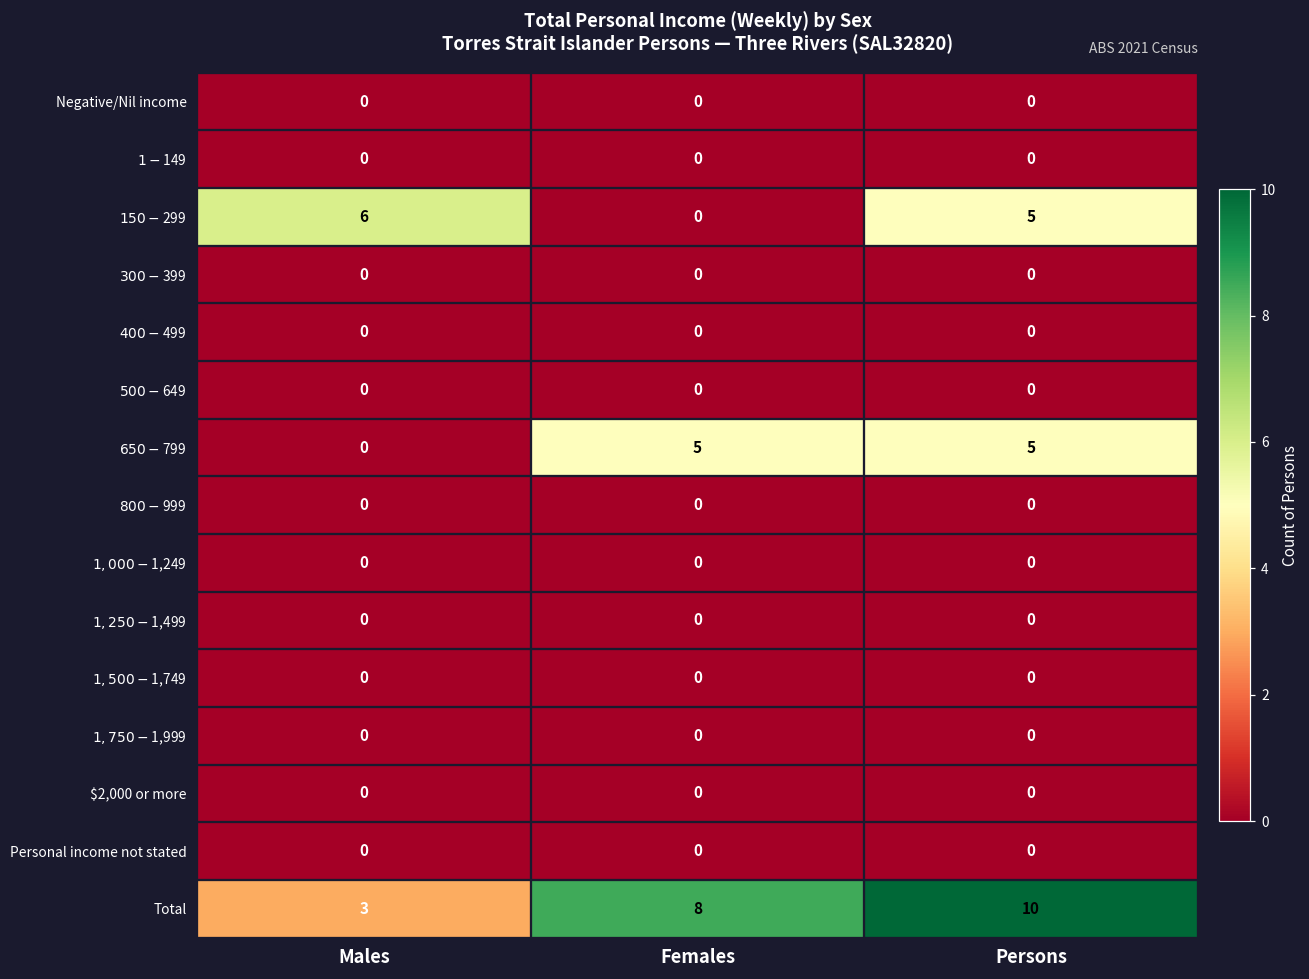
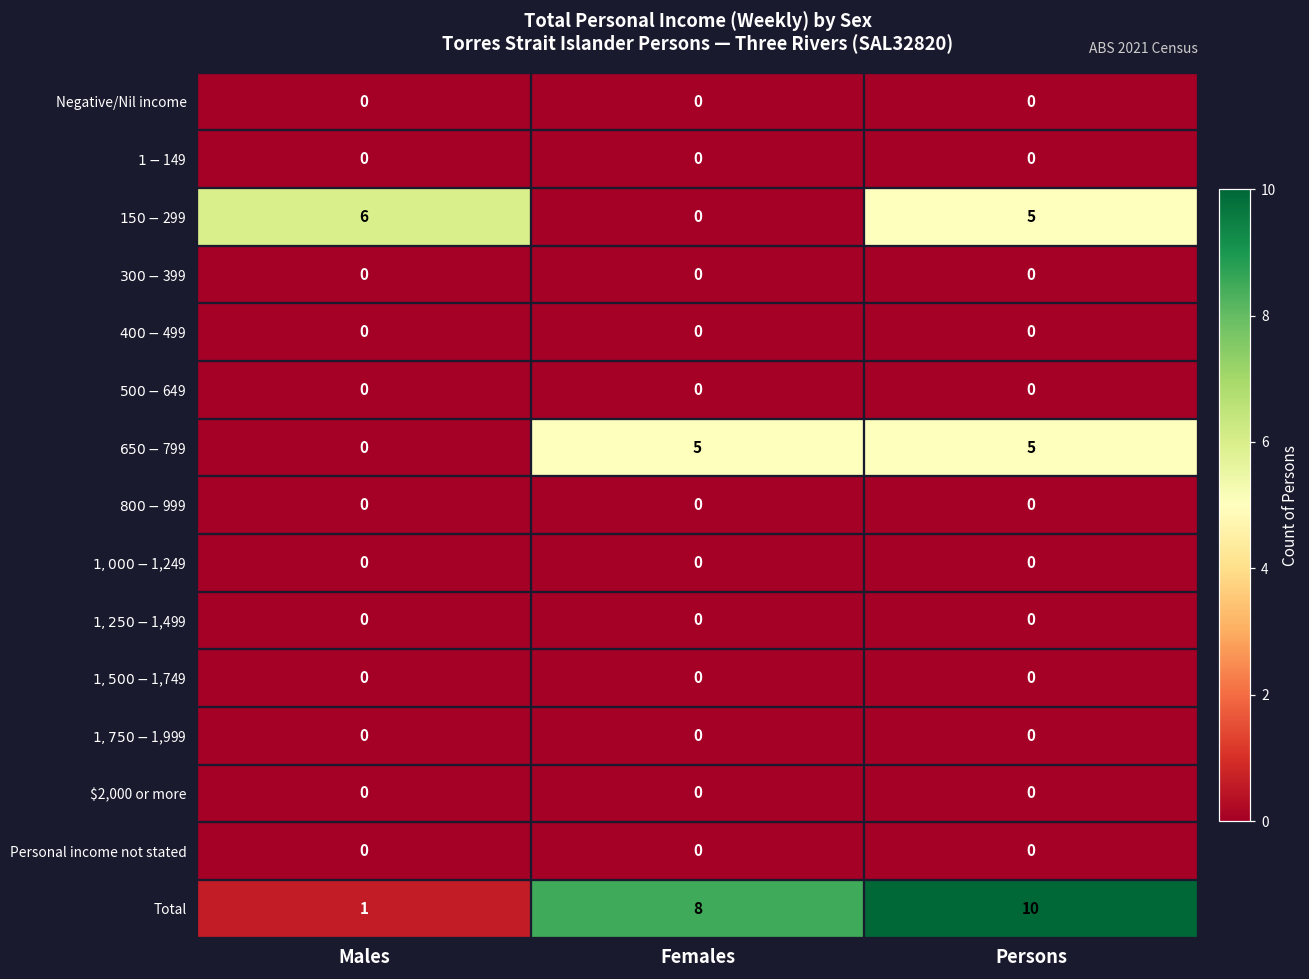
  {
    "Negative/Nil income": {
      "Males": 0,
      "Females": 0,
      "Persons": 0
    },
    "$2,000 or more": {
      "Males": 0,
      "Females": 0,
      "Persons": 0
    },
    "Personal income not stated": {
      "Males": 0,
      "Females": 0,
      "Persons": 0
    },
    "Total": {
-     "Males": 3,
+     "Males": 1,
      "Females": 8,
      "Persons": 10
    }
  }
